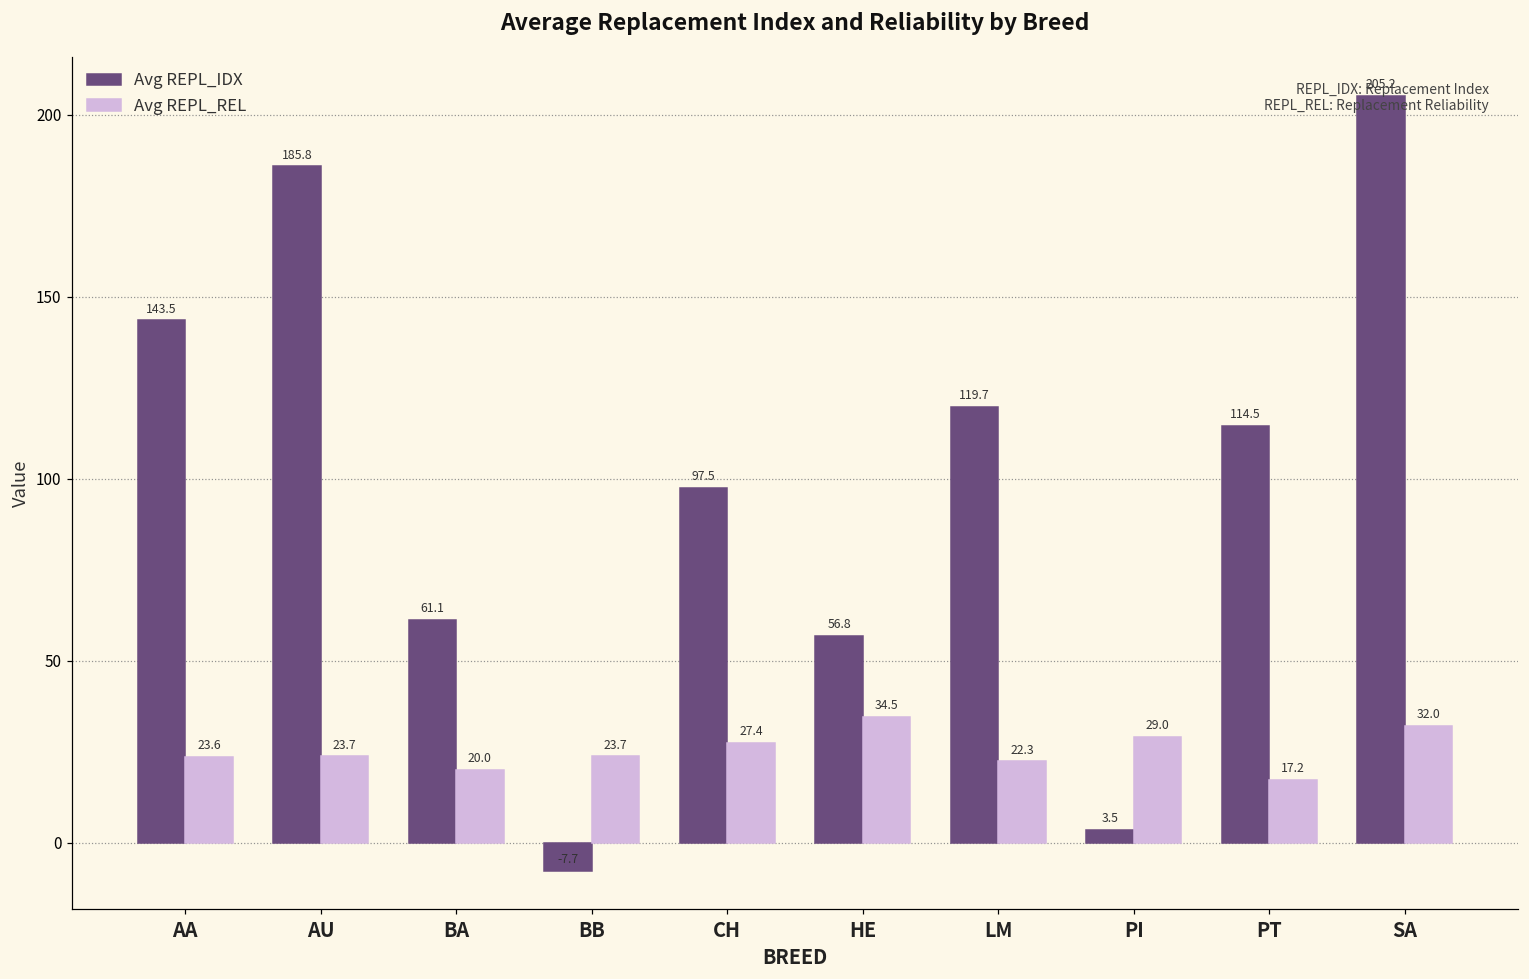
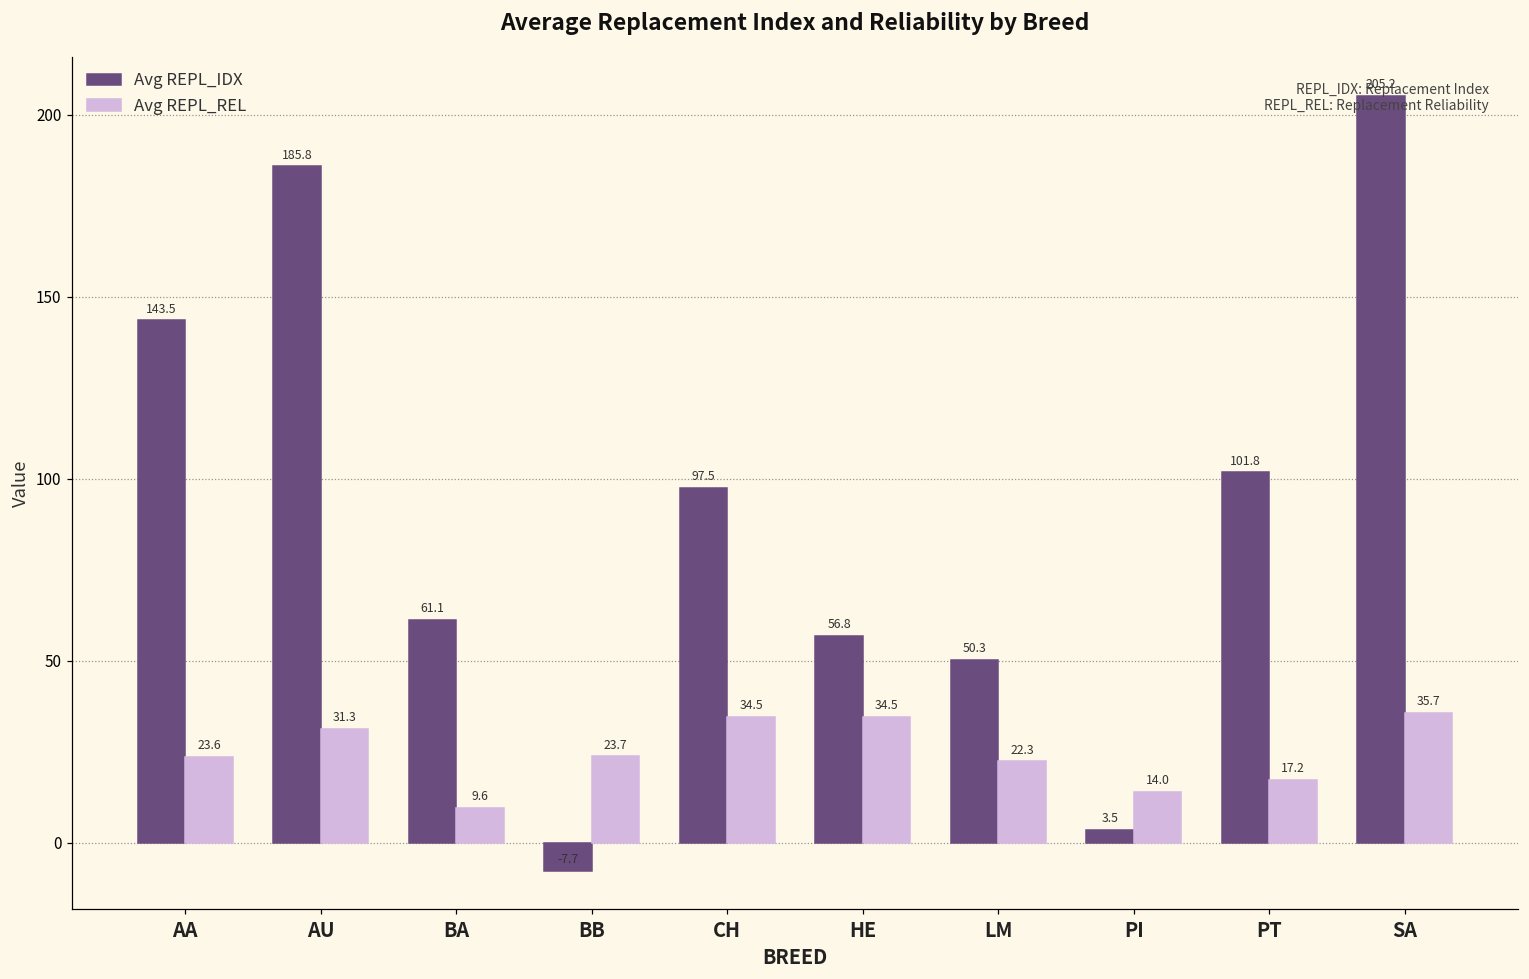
  {
    "Avg REPL_IDX": {
      "AA": 143.5,
      "AU": 185.8,
      "BA": 61.1,
      "BB": -7.7,
      "CH": 97.5,
      "HE": 56.8,
-     "LM": 119.7,
+     "LM": 50.3,
      "PI": 3.5,
-     "PT": 114.5
+     "PT": 101.8
    },
    "Avg REPL_REL": {
      "AA": 23.6,
-     "AU": 23.7,
-     "BA": 20.0,
+     "AU": 31.3,
+     "BA": 9.6,
      "BB": 23.7,
-     "CH": 27.4,
+     "CH": 34.5,
      "HE": 34.5,
      "LM": 22.3,
-     "PI": 29.0,
+     "PI": 14.0,
      "PT": 17.2,
-     "SA": 32.0
+     "SA": 35.7
    }
  }
